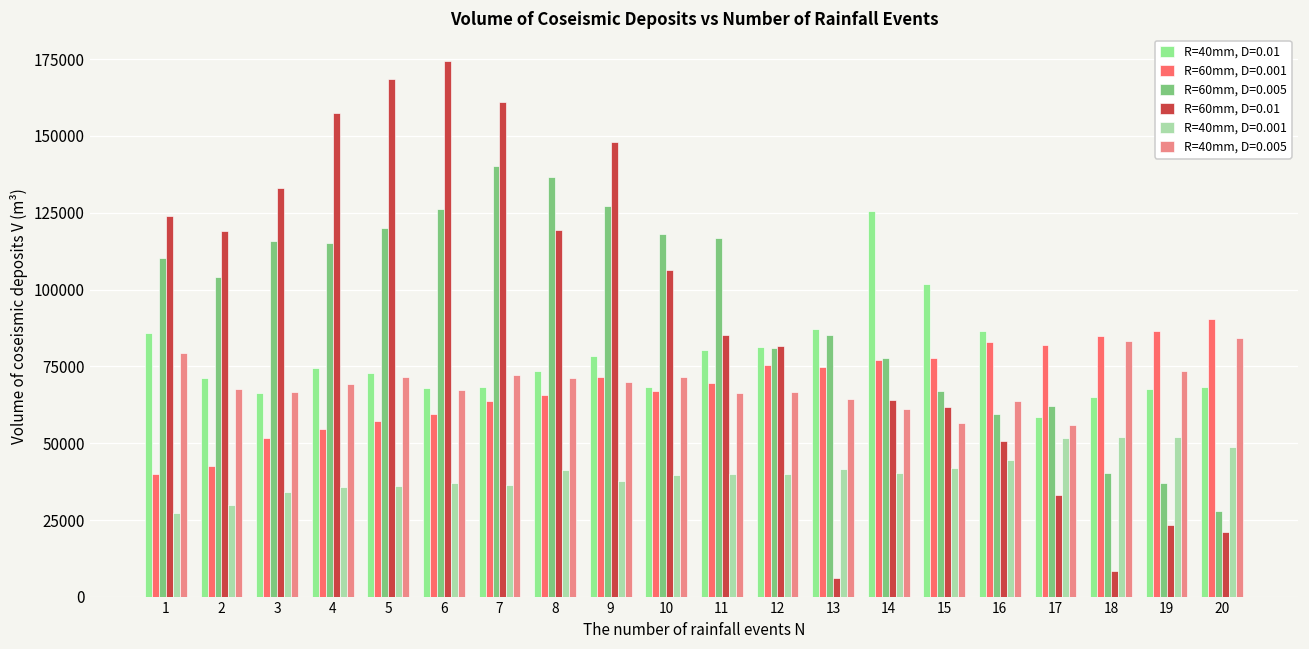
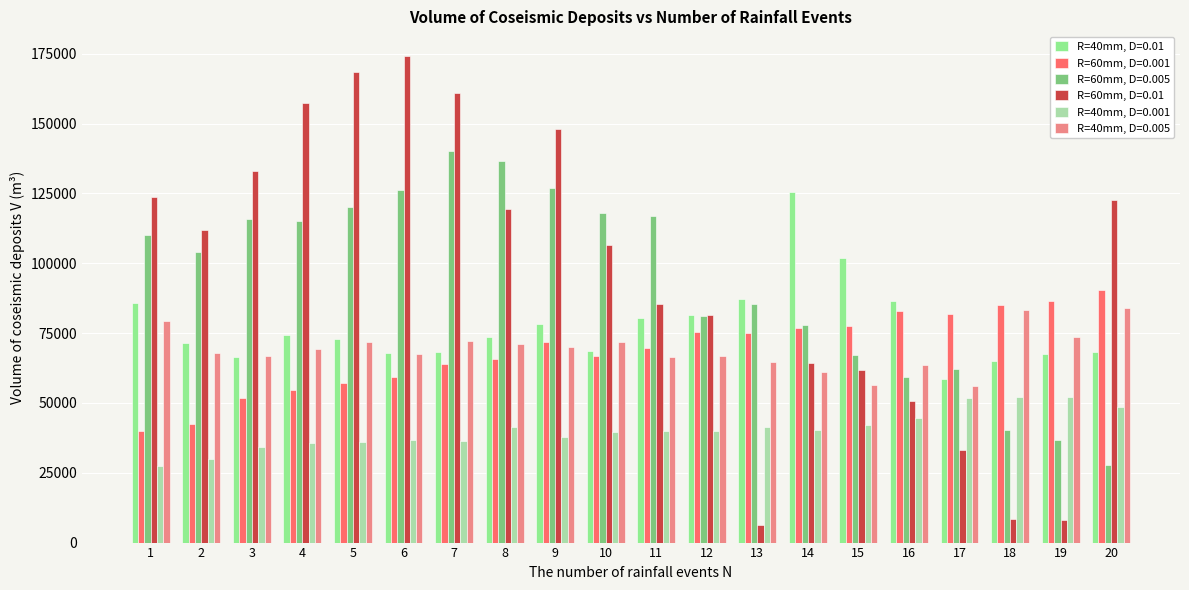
  {
    "R=60mm, D=0.01": {
      "1": 124000,
-     "2": 119000,
+     "2": 112000,
      "3": 133000,
      "4": 157000,
      "5": 169000,
      "6": 174000,
      "7": 161000,
      "8": 119000,
      "9": 148000,
      "10": 106000,
      "11": 85000,
      "12": 82000,
      "13": 6000,
      "14": 64000,
      "15": 62000,
      "16": 51000,
      "17": 33000,
      "18": 9000,
-     "19": 24000,
-     "20": 21000
+     "19": 8000,
+     "20": 123000
    }
  }
